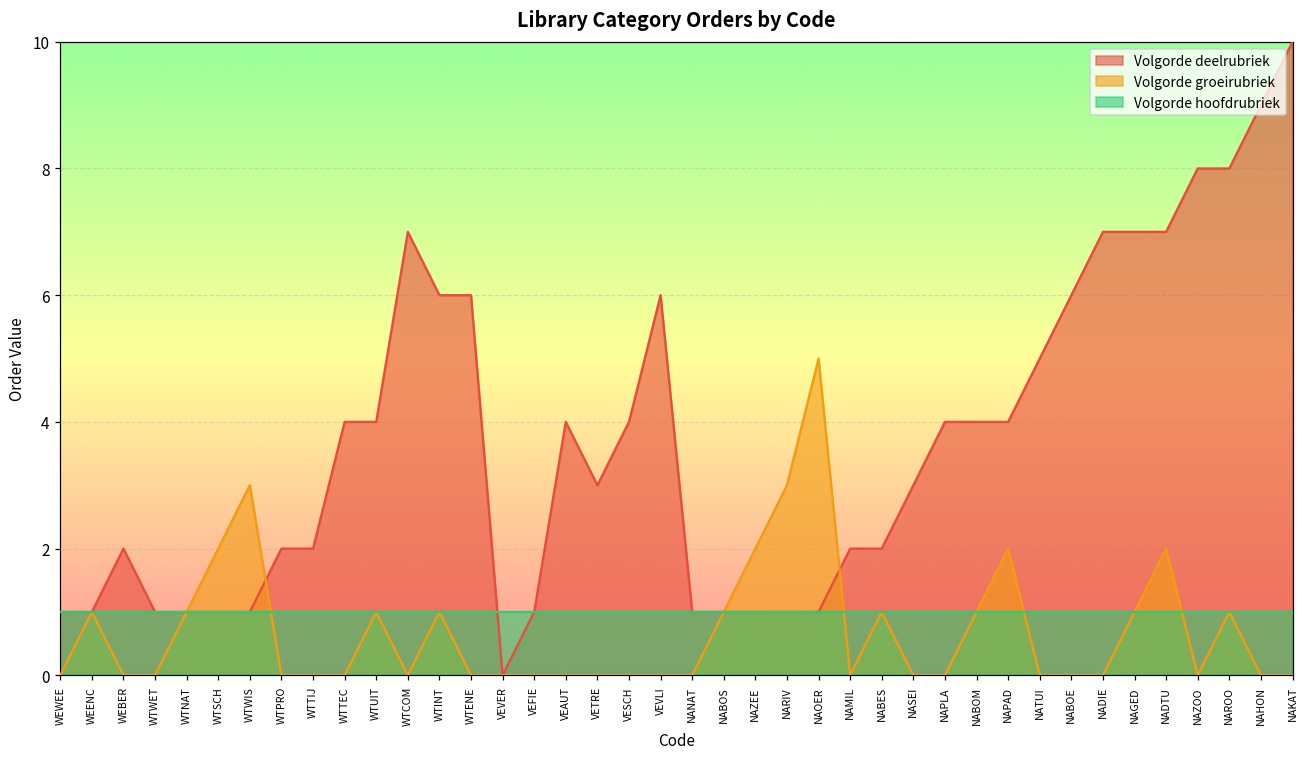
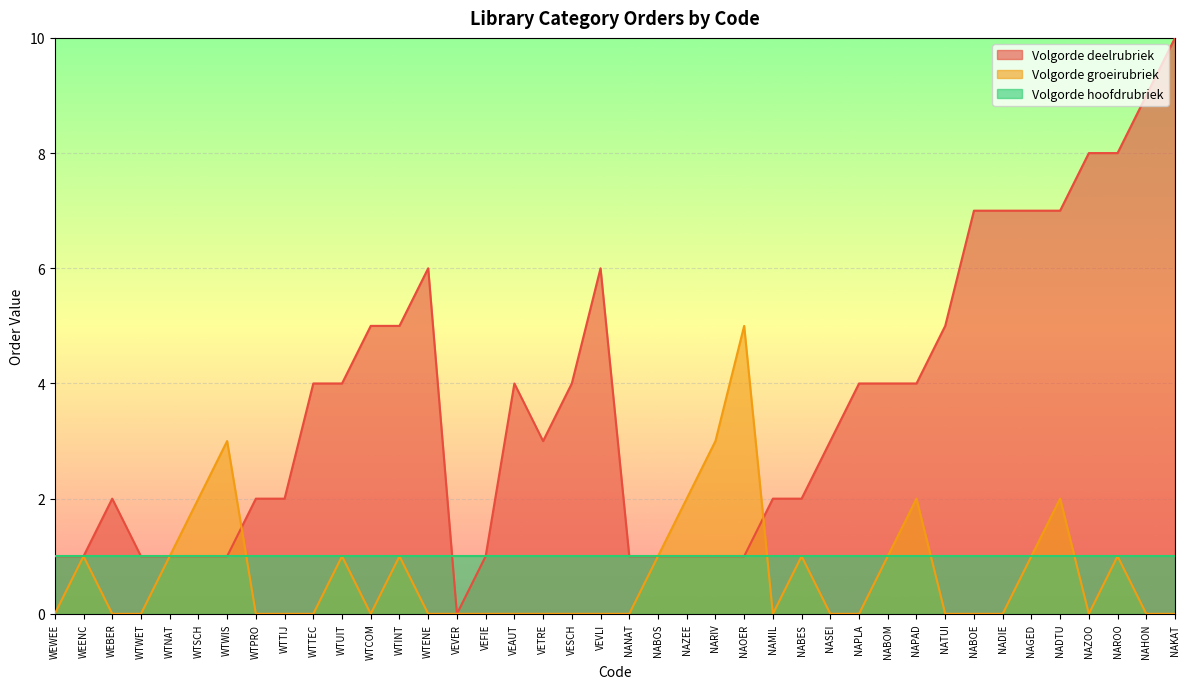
  {
    "Volgorde deelrubriek": {
      "WEBER": 2,
      "WTPRO": 2,
      "WTTIJ": 2,
      "WTTEC": 4,
      "WTUIT": 4,
-     "WTCOM": 7,
-     "WTINT": 6,
+     "WTCOM": 5,
+     "WTINT": 5,
      "WTENE": 6,
      "VEAUT": 4,
      "VETRE": 3,
      "VESCH": 4,
      "VEVLI": 6,
      "NAMIL": 2,
      "NABES": 2,
      "NASEI": 3,
      "NAPLA": 4,
      "NABOM": 4,
      "NAPAD": 4,
      "NATUI": 5,
-     "NABOE": 6,
+     "NABOE": 7,
      "NADIE": 7,
      "NAGED": 7,
      "NADTU": 7,
      "NAZOO": 8,
      "NAROO": 8,
      "NAKAT": 10
    },
    "Volgorde groeirubriek": {
      "WEWEE": 0,
      "WEBER": 0,
      "WTWET": 0,
      "WTSCH": 2,
      "WTWIS": 3,
      "WTPRO": 0,
      "WTTIJ": 0,
      "WTTEC": 0,
      "WTCOM": 0,
      "WTENE": 0,
      "VEFIE": 0,
      "VEAUT": 0,
      "VETRE": 0,
      "VESCH": 0,
      "VEVLI": 0,
      "NANAT": 0,
      "NAZEE": 2,
      "NARIV": 3,
      "NAOER": 5,
      "NAMIL": 0,
      "NASEI": 0,
      "NAPLA": 0,
      "NAPAD": 2,
      "NATUI": 0,
      "NABOE": 0,
      "NADIE": 0,
      "NADTU": 2,
      "NAZOO": 0,
      "NAHON": 0,
      "NAKAT": 0
    },
    "Volgorde hoofdrubriek": {
      "WEBER": 1,
      "WTPRO": 1,
      "WTTIJ": 1,
      "WTTEC": 1,
      "WTCOM": 1,
      "WTENE": 1,
      "VEVER": 1,
      "VEAUT": 1,
      "VETRE": 1,
      "VESCH": 1,
      "VEVLI": 1,
      "NAMIL": 1,
      "NASEI": 1,
      "NAPLA": 1,
      "NAPAD": 1,
      "NATUI": 1,
      "NABOE": 1,
      "NADIE": 1,
      "NADTU": 1,
      "NAZOO": 1,
      "NAHON": 1,
      "NAKAT": 1
    }
  }
